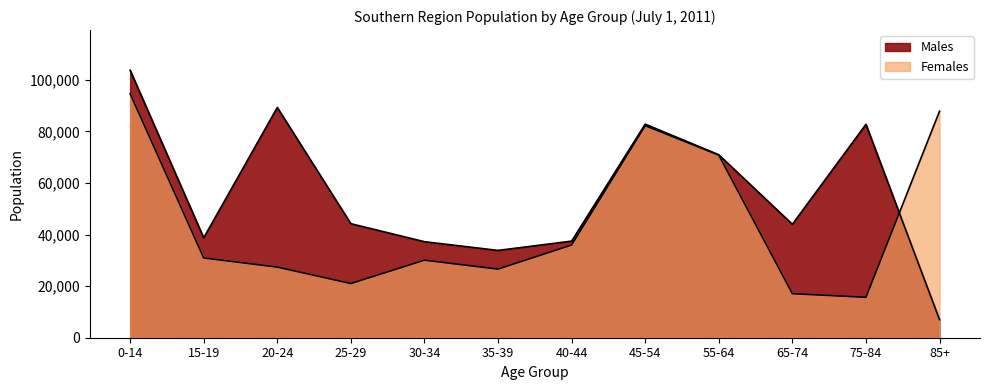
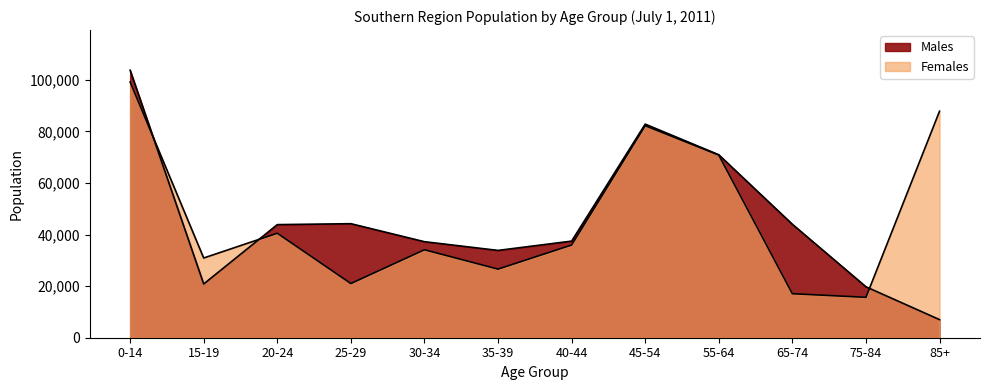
  {
    "Males": {
      "0-14": "104,000",
-     "15-19": "39,000",
-     "20-24": "89,000",
+     "15-19": "21,000",
+     "20-24": "44,000",
      "25-29": "44,000",
      "30-34": "37,000",
      "35-39": "34,000",
      "40-44": "37,000",
      "65-74": "44,000",
-     "75-84": "83,000",
+     "75-84": "20,000",
      "85+": "7,000"
    },
    "Females": {
-     "0-14": "95,000",
+     "0-14": "99,000",
      "15-19": "31,000",
-     "20-24": "27,000",
+     "20-24": "41,000",
      "25-29": "21,000",
-     "30-34": "30,000",
+     "30-34": "34,000",
      "35-39": "27,000",
      "40-44": "36,000",
      "65-74": "17,000",
      "75-84": "16,000",
      "85+": "88,000"
    }
  }
